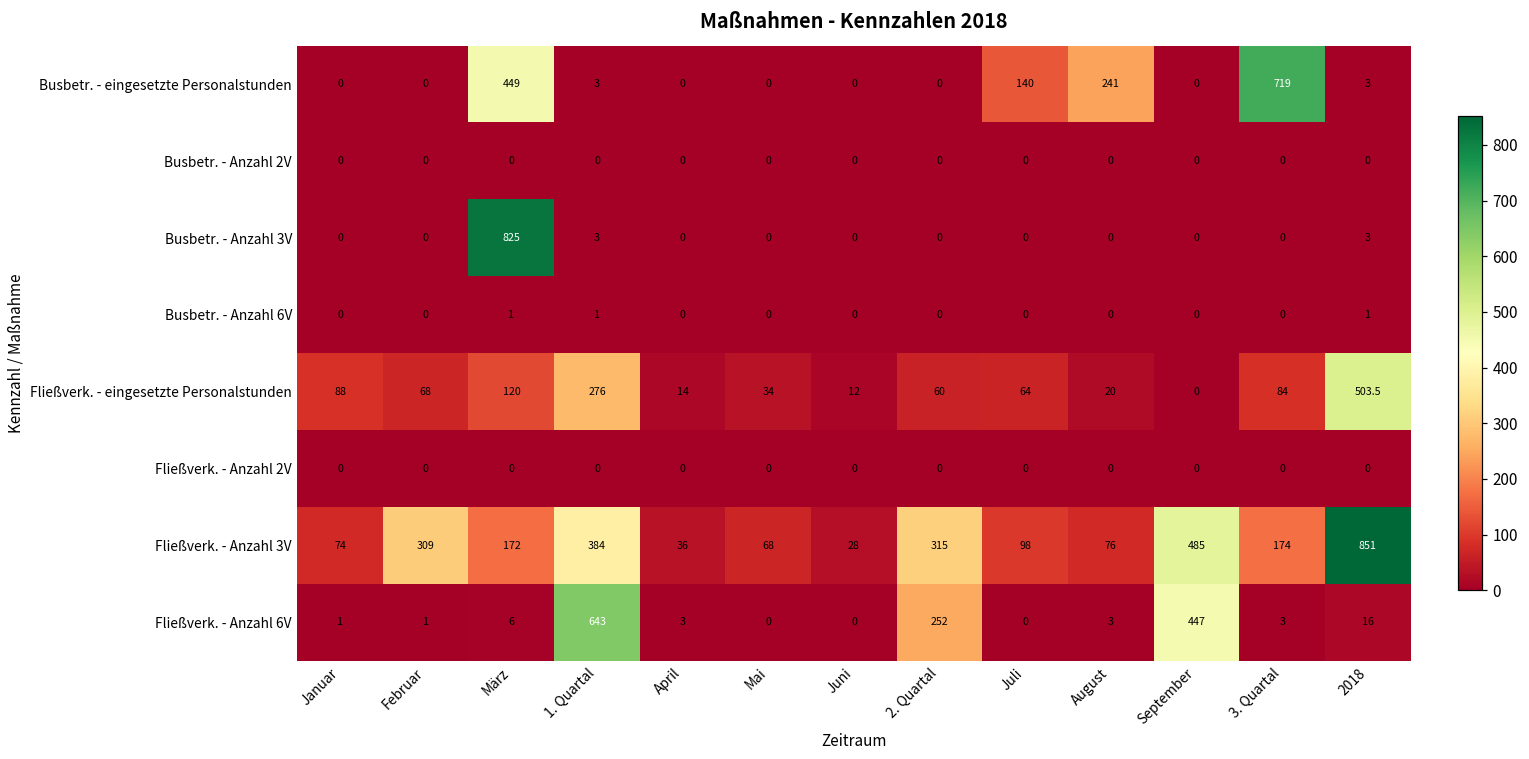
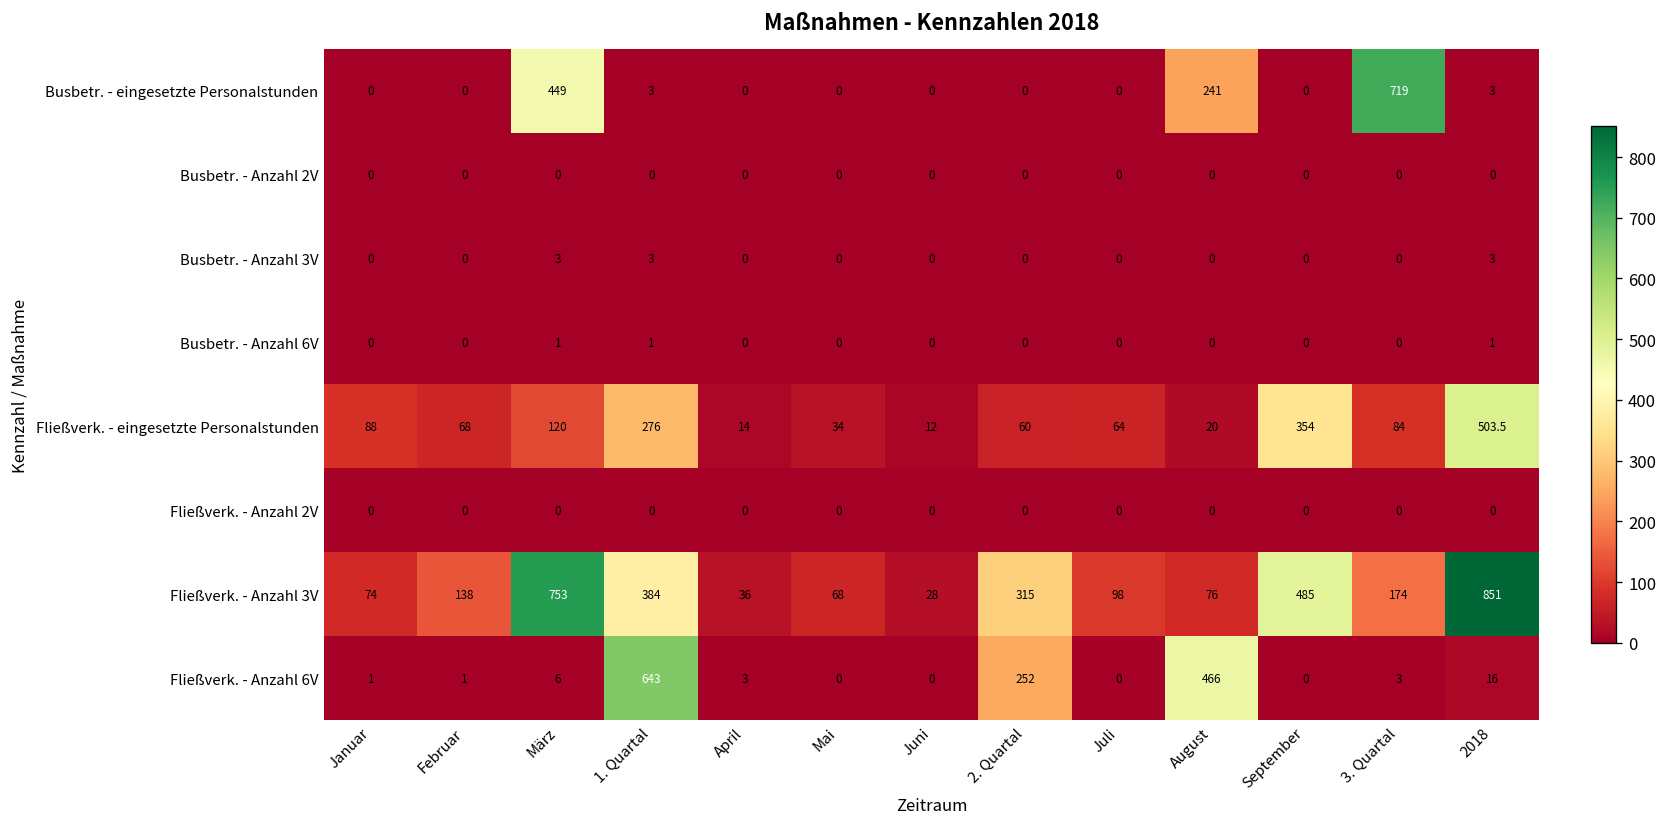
  {
    "Busbetr. - eingesetzte Personalstunden": {
      "Januar": 0,
      "Februar": 0,
      "März": 449,
      "1. Quartal": 3,
      "April": 0,
      "Mai": 0,
      "Juni": 0,
      "2. Quartal": 0,
-     "Juli": 140,
+     "Juli": 0,
      "August": 241,
      "September": 0,
      "3. Quartal": 719,
      "2018": 3
    },
    "Busbetr. - Anzahl 2V": {
      "Januar": 0,
      "Februar": 0,
      "März": 0,
      "1. Quartal": 0,
      "April": 0,
      "Mai": 0,
      "Juni": 0,
      "2. Quartal": 0,
      "Juli": 0,
      "August": 0,
      "September": 0,
      "3. Quartal": 0,
      "2018": 0
    },
    "Busbetr. - Anzahl 3V": {
      "Januar": 0,
      "Februar": 0,
-     "März": 825,
+     "März": 3,
      "1. Quartal": 3,
      "April": 0,
      "Mai": 0,
      "Juni": 0,
      "2. Quartal": 0,
      "Juli": 0,
      "August": 0,
      "September": 0,
      "3. Quartal": 0,
      "2018": 3
    },
    "Busbetr. - Anzahl 6V": {
      "Januar": 0,
      "Februar": 0,
      "März": 1,
      "1. Quartal": 1,
      "April": 0,
      "Mai": 0,
      "Juni": 0,
      "2. Quartal": 0,
      "Juli": 0,
      "August": 0,
      "September": 0,
      "3. Quartal": 0,
      "2018": 1
    },
    "Fließverk. - eingesetzte Personalstunden": {
      "Januar": 88,
      "Februar": 68,
      "März": 120,
      "1. Quartal": 276,
      "April": 14,
      "Mai": 34,
      "Juni": 12,
      "2. Quartal": 60,
      "Juli": 64,
      "August": 20,
-     "September": 0,
+     "September": 354,
      "3. Quartal": 84,
      "2018": 503.5
    },
    "Fließverk. - Anzahl 2V": {
      "Januar": 0,
      "Februar": 0,
      "März": 0,
      "1. Quartal": 0,
      "April": 0,
      "Mai": 0,
      "Juni": 0,
      "2. Quartal": 0,
      "Juli": 0,
      "August": 0,
      "September": 0,
      "3. Quartal": 0,
      "2018": 0
    },
    "Fließverk. - Anzahl 3V": {
      "Januar": 74,
-     "Februar": 309,
-     "März": 172,
+     "Februar": 138,
+     "März": 753,
      "1. Quartal": 384,
      "April": 36,
      "Mai": 68,
      "Juni": 28,
      "2. Quartal": 315,
      "Juli": 98,
      "August": 76,
      "September": 485,
      "3. Quartal": 174,
      "2018": 851
    },
    "Fließverk. - Anzahl 6V": {
      "Januar": 1,
      "Februar": 1,
      "März": 6,
      "1. Quartal": 643,
      "April": 3,
      "Mai": 0,
      "Juni": 0,
      "2. Quartal": 252,
      "Juli": 0,
-     "August": 3,
-     "September": 447,
+     "August": 466,
+     "September": 0,
      "3. Quartal": 3,
      "2018": 16
    }
  }
